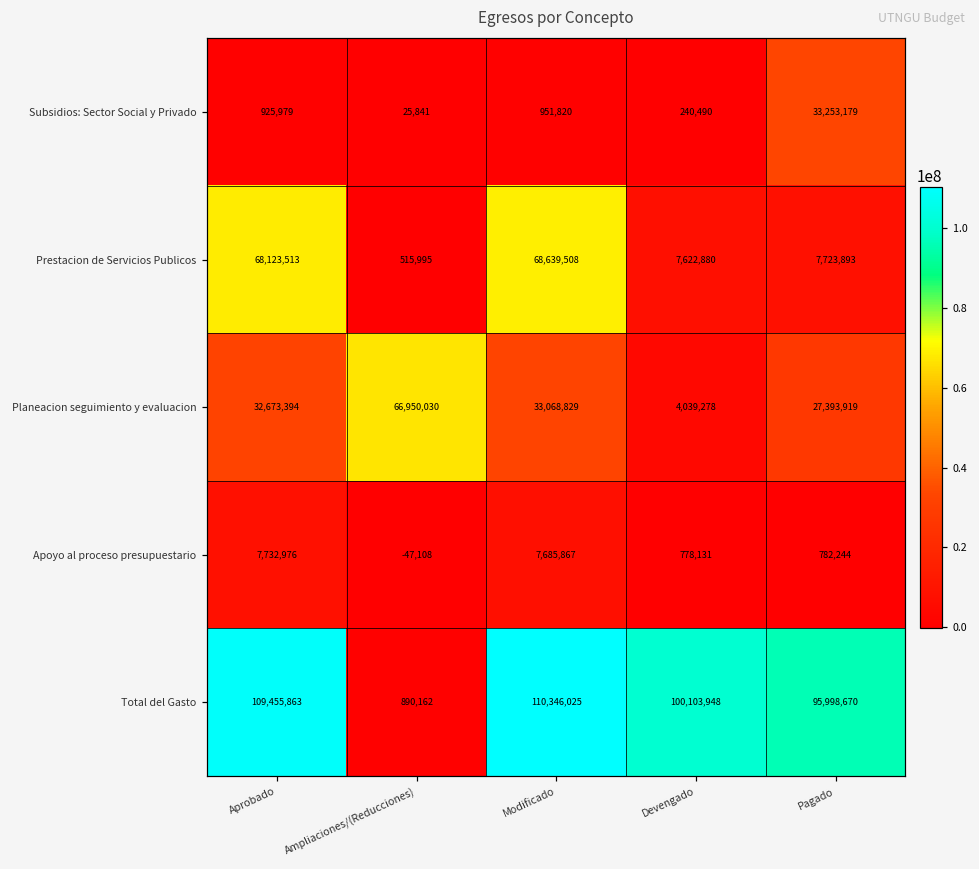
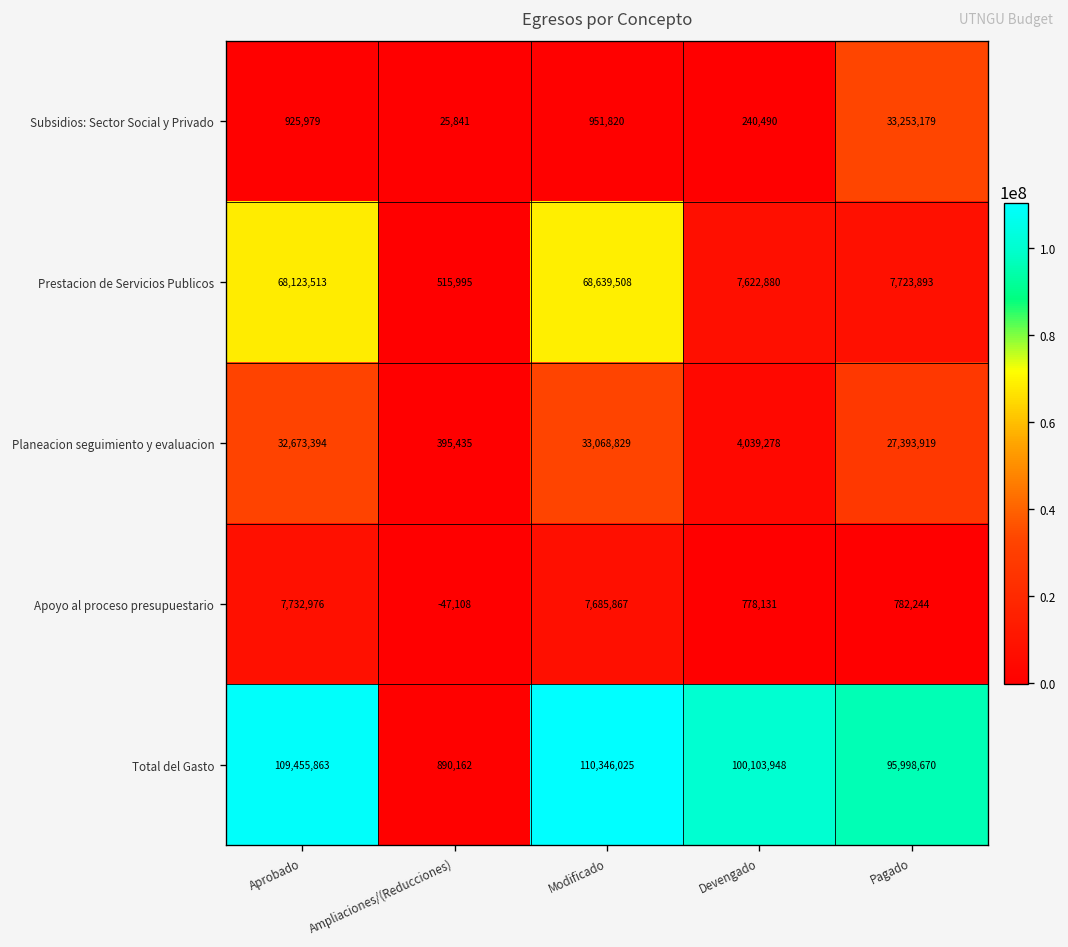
  {
    "Subsidios: Sector Social y Privado": {
      "Aprobado": "925,979",
      "Ampliaciones/(Reducciones)": "25,841",
      "Modificado": "951,820",
      "Devengado": "240,490",
      "Pagado": "33,253,179"
    },
    "Prestacion de Servicios Publicos": {
      "Aprobado": "68,123,513",
      "Ampliaciones/(Reducciones)": "515,995",
      "Modificado": "68,639,508",
      "Devengado": "7,622,880",
      "Pagado": "7,723,893"
    },
    "Planeacion seguimiento y evaluacion": {
      "Aprobado": "32,673,394",
-     "Ampliaciones/(Reducciones)": "66,950,030",
+     "Ampliaciones/(Reducciones)": "395,435",
      "Modificado": "33,068,829",
      "Devengado": "4,039,278",
      "Pagado": "27,393,919"
    },
    "Apoyo al proceso presupuestario": {
      "Aprobado": "7,732,976",
      "Ampliaciones/(Reducciones)": "-47,108",
      "Modificado": "7,685,867",
      "Devengado": "778,131",
      "Pagado": "782,244"
    },
    "Total del Gasto": {
      "Aprobado": "109,455,863",
      "Ampliaciones/(Reducciones)": "890,162",
      "Modificado": "110,346,025",
      "Devengado": "100,103,948",
      "Pagado": "95,998,670"
    }
  }
